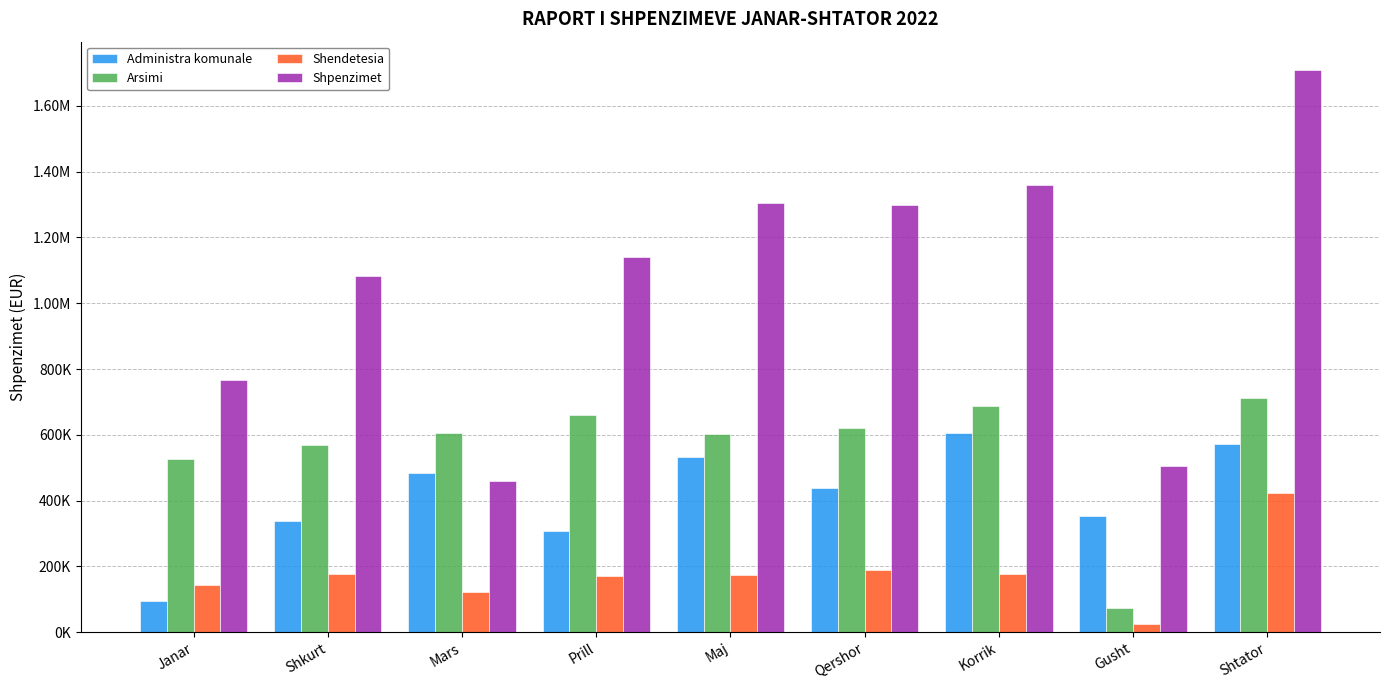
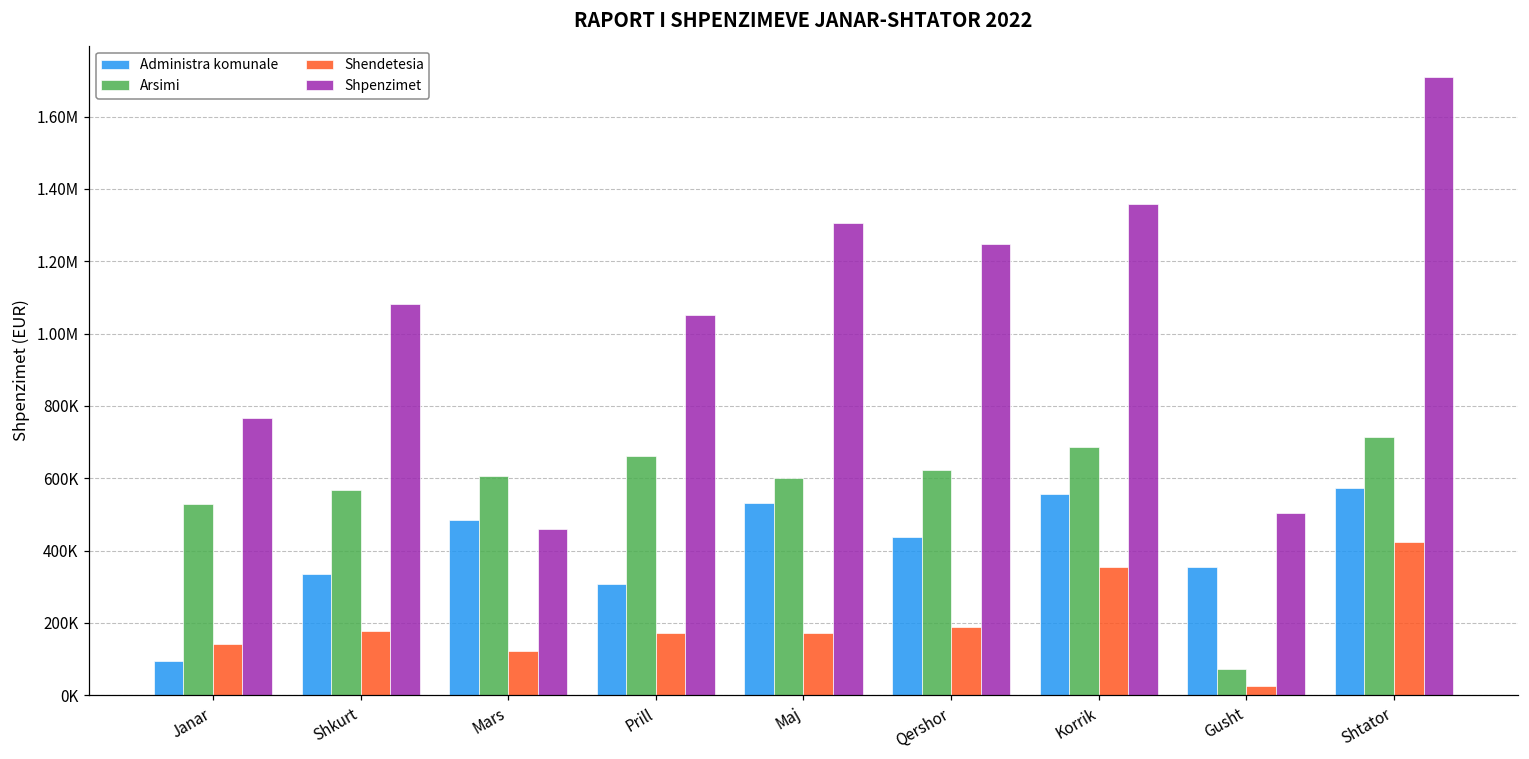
  {
    "Administra komunale": {
      "Janar": 100000,
      "Shkurt": 340000,
      "Mars": 480000,
      "Prill": 310000,
      "Maj": 530000,
      "Qershor": 440000,
-     "Korrik": 610000,
+     "Korrik": 560000,
      "Gusht": 350000,
      "Shtator": 570000
    },
    "Arsimi": {
      "Janar": 530000,
      "Shkurt": 570000,
      "Mars": 610000,
      "Prill": 660000,
      "Maj": 600000,
      "Qershor": 620000,
      "Korrik": 690000,
      "Gusht": 70000,
      "Shtator": 710000
    },
    "Shendetesia": {
      "Janar": 140000,
      "Shkurt": 180000,
      "Mars": 120000,
      "Prill": 170000,
      "Maj": 170000,
      "Qershor": 190000,
-     "Korrik": 180000,
+     "Korrik": 360000,
      "Gusht": 30000,
      "Shtator": 420000
    },
    "Shpenzimet": {
      "Janar": 770000,
      "Shkurt": 1080000,
      "Mars": 460000,
-     "Prill": 1140000,
+     "Prill": 1050000,
      "Maj": 1310000,
-     "Qershor": 1300000,
+     "Qershor": 1250000,
      "Korrik": 1360000,
      "Gusht": 500000,
      "Shtator": 1710000
    }
  }
